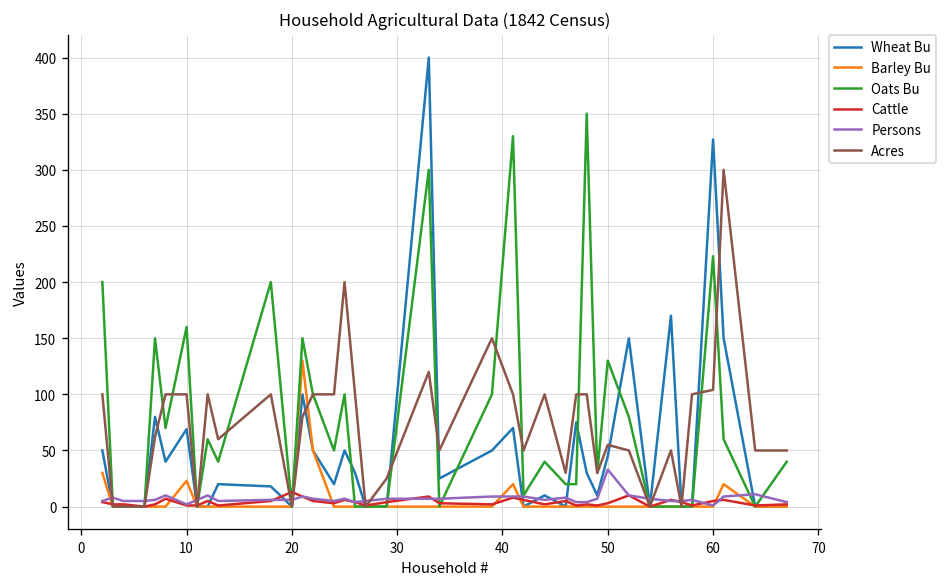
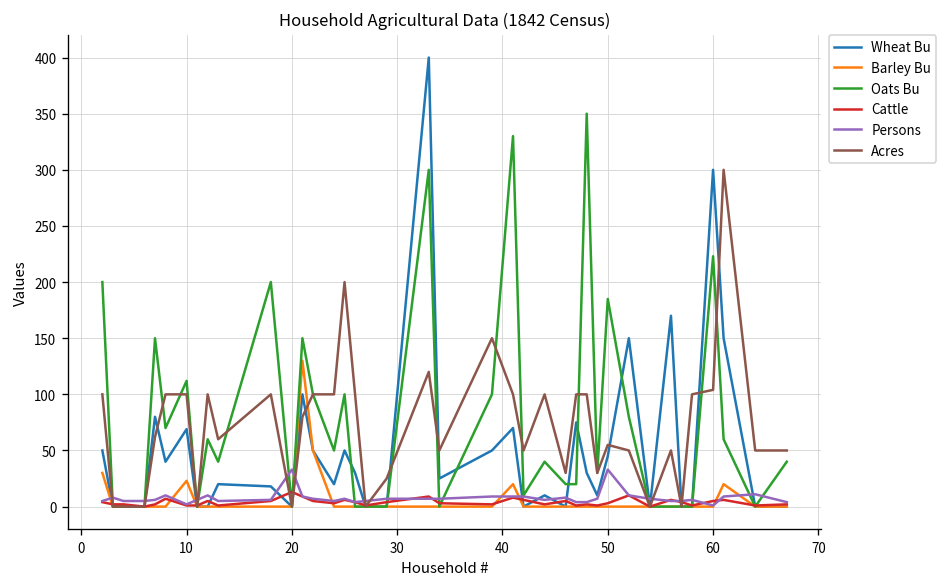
  {
    "Wheat Bu": {
      "10": 70,
      "50": 50,
-     "60": 330
+     "60": 300
    },
    "Barley Bu": {
      "10": 20,
      "50": 0
    },
    "Oats Bu": {
-     "10": 160,
-     "50": 130,
+     "10": 110,
+     "50": 190,
      "60": 220
    },
    "Cattle": {
      "20": 10,
      "50": 0,
      "60": 10
    },
    "Persons": {
-     "20": 10,
+     "20": 30,
      "50": 30
    },
    "Acres": {
      "10": 100,
      "50": 60,
      "60": 100
    }
  }
